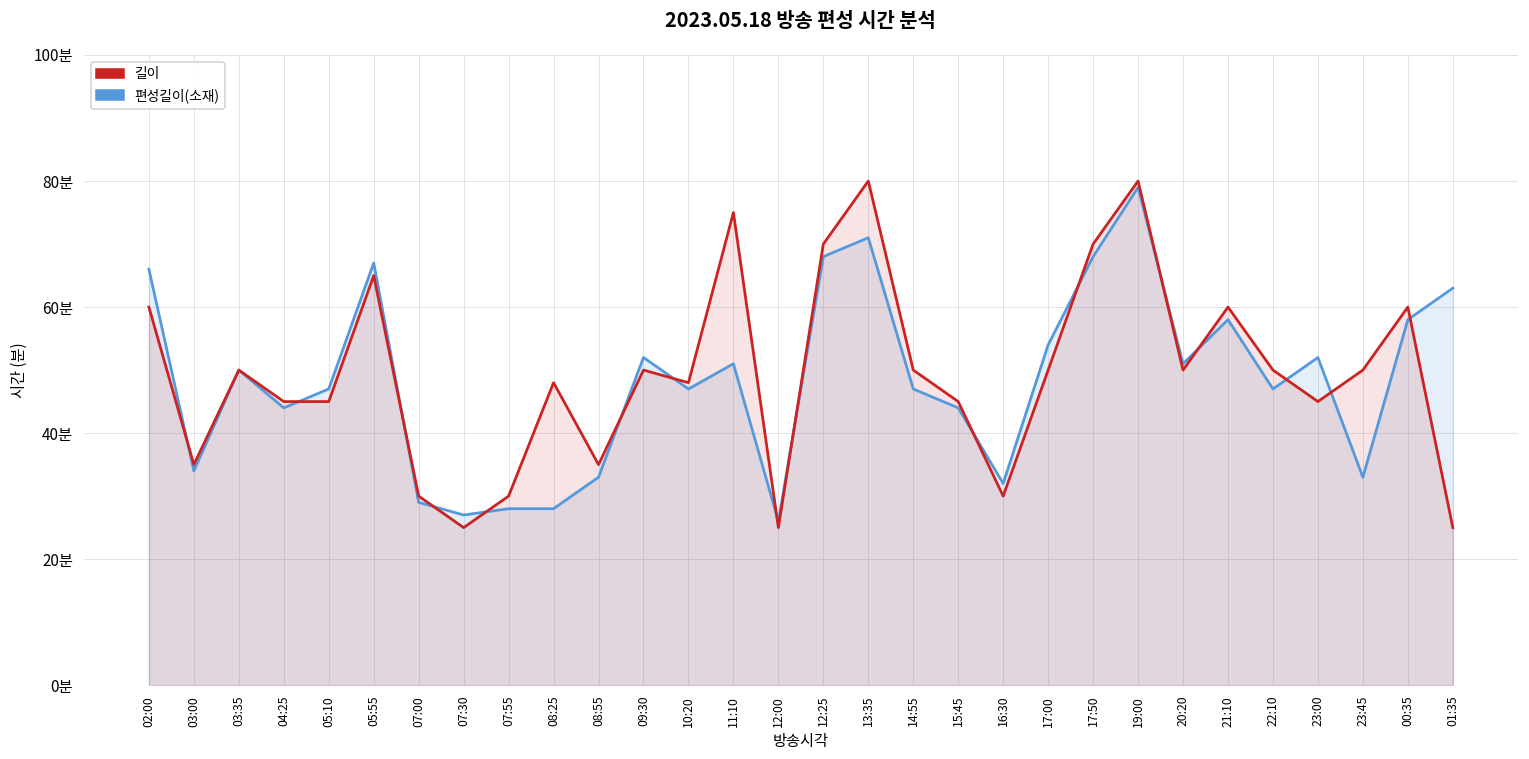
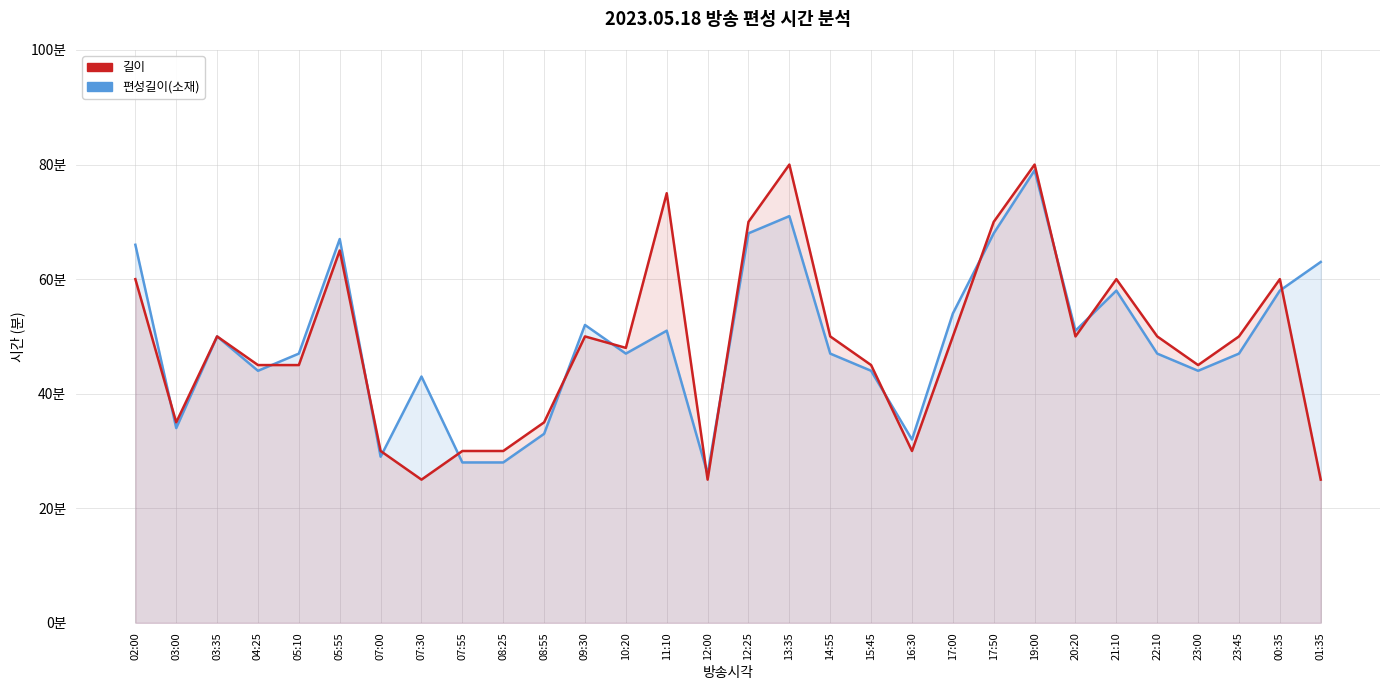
  {
    "편성길이(소재)": {
      "02:00": "66분",
      "03:00": "34분",
      "04:25": "44분",
      "05:10": "47분",
      "05:55": "67분",
      "07:00": "29분",
-     "07:30": "27분",
+     "07:30": "43분",
      "07:55": "28분",
      "08:25": "28분",
      "08:55": "33분",
      "09:30": "52분",
      "10:20": "47분",
      "11:10": "51분",
      "12:00": "26분",
      "12:25": "68분",
      "13:35": "71분",
      "14:55": "47분",
      "15:45": "44분",
      "16:30": "32분",
      "17:00": "54분",
      "17:50": "68분",
      "19:00": "79분",
      "20:20": "51분",
      "21:10": "58분",
      "22:10": "47분",
-     "23:00": "52분",
-     "23:45": "33분",
+     "23:00": "44분",
+     "23:45": "47분",
      "00:35": "58분",
      "01:35": "63분"
    },
    "길이": {
      "02:00": "60분",
      "03:00": "35분",
      "04:25": "45분",
      "05:10": "45분",
      "05:55": "65분",
      "07:00": "30분",
      "07:30": "25분",
      "07:55": "30분",
-     "08:25": "48분",
+     "08:25": "30분",
      "08:55": "35분",
      "09:30": "50분",
      "10:20": "48분",
      "11:10": "75분",
      "12:00": "25분",
      "12:25": "70분",
      "13:35": "80분",
      "14:55": "50분",
      "15:45": "45분",
      "16:30": "30분",
      "17:00": "50분",
      "17:50": "70분",
      "19:00": "80분",
      "20:20": "50분",
      "21:10": "60분",
      "22:10": "50분",
      "23:00": "45분",
      "23:45": "50분",
      "00:35": "60분",
      "01:35": "25분"
    }
  }
